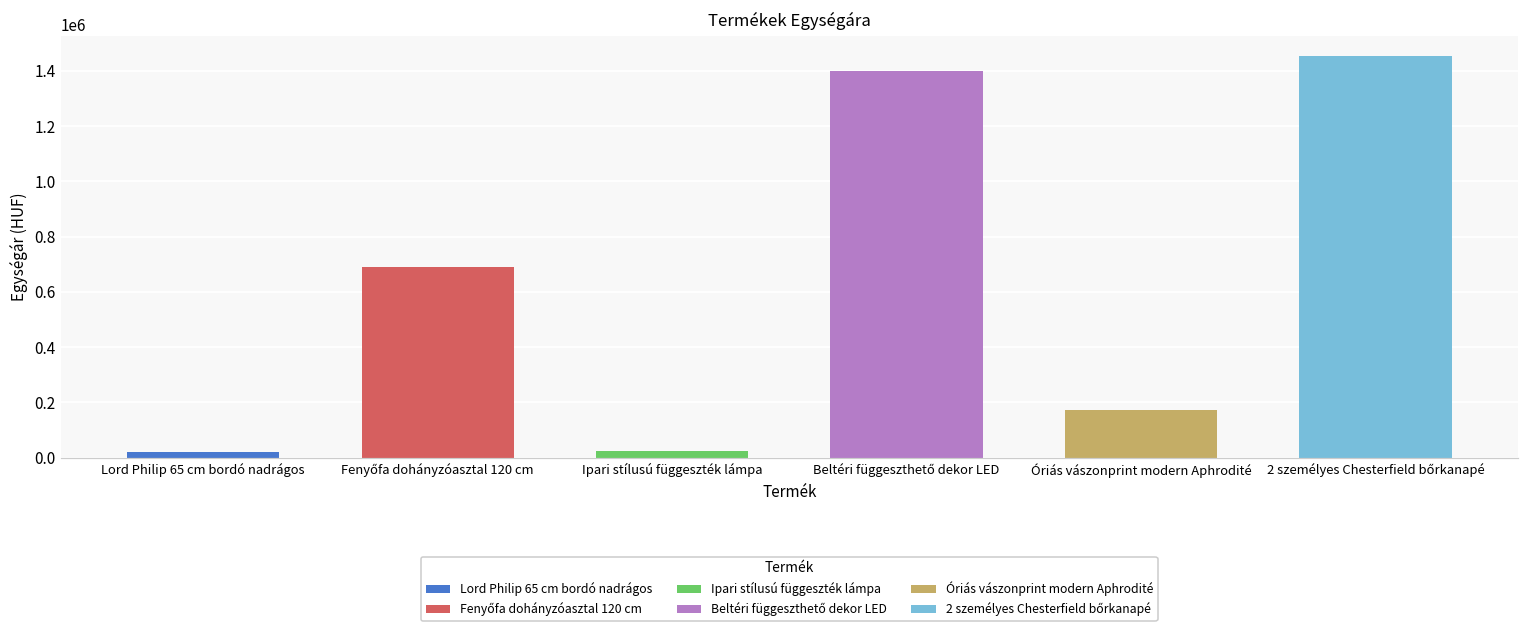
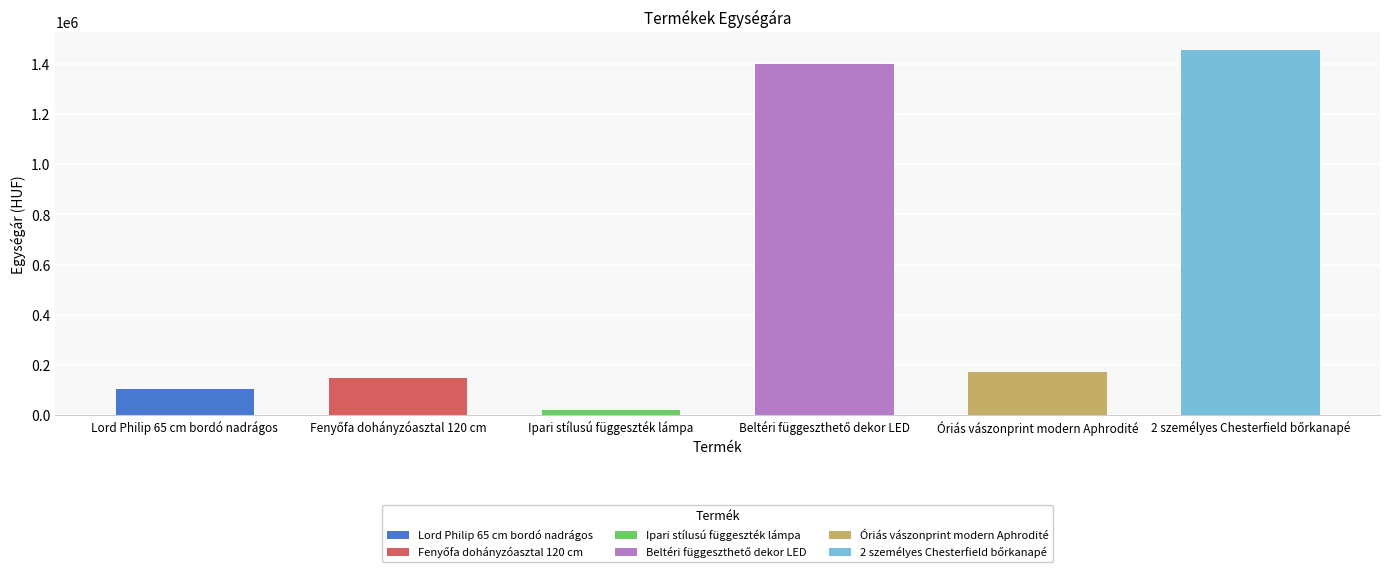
  {
-   "Lord Philip 65 cm bordó nadrágos": 20000,
-   "Fenyőfa dohányzóasztal 120 cm": 690000,
+   "Lord Philip 65 cm bordó nadrágos": 100000,
+   "Fenyőfa dohányzóasztal 120 cm": 150000,
    "Ipari stílusú függeszték lámpa": 20000,
    "Beltéri függeszthető dekor LED": 1400000,
    "Óriás vászonprint modern Aphrodité": 170000,
    "2 személyes Chesterfield bőrkanapé": 1450000
  }
